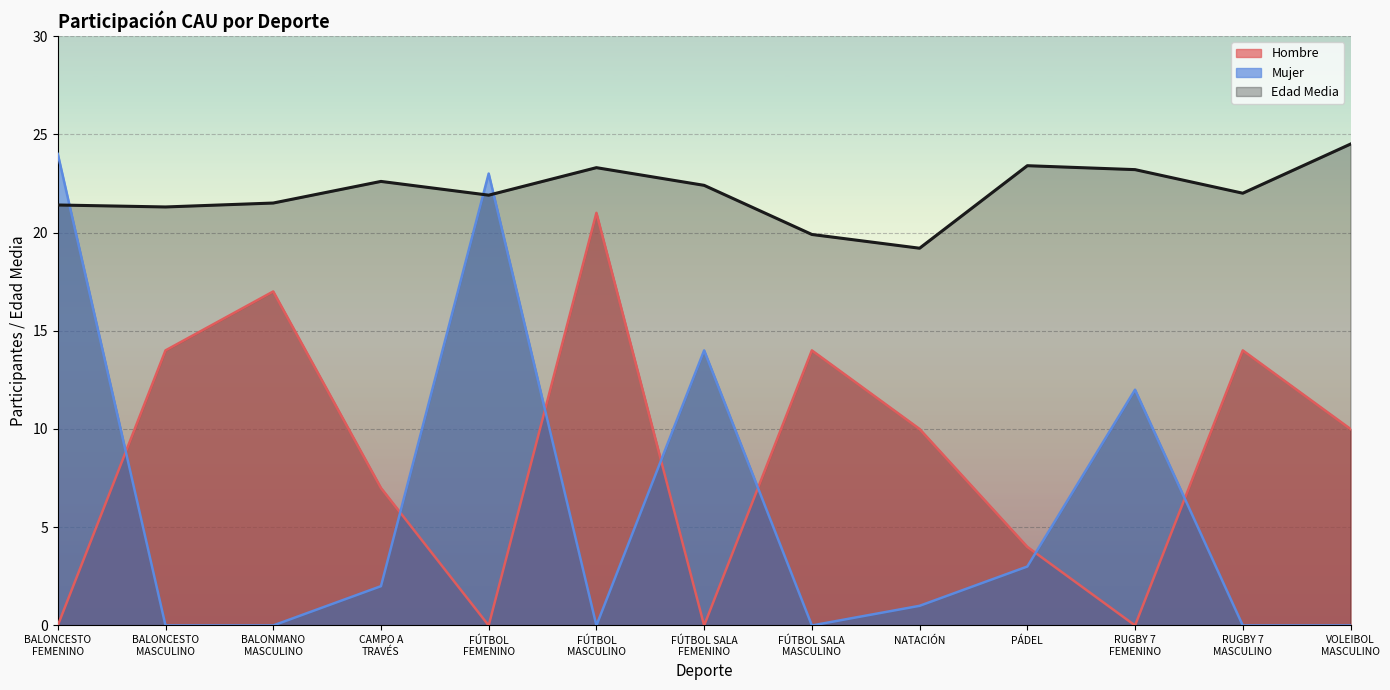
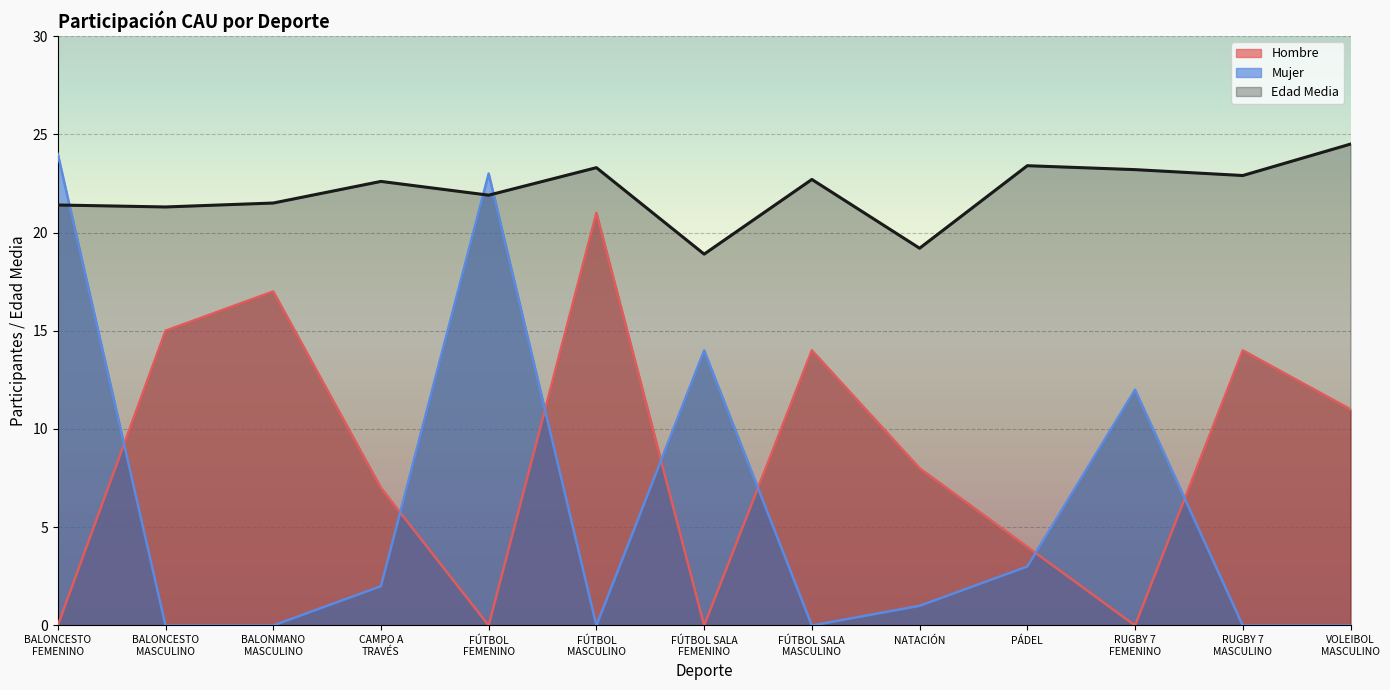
  {
    "Hombre": {
      "BALONCESTO FEMENINO": 0,
-     "BALONCESTO MASCULINO": 14,
+     "BALONCESTO MASCULINO": 15,
      "BALONMANO MASCULINO": 17,
      "CAMPO A TRAVÉS": 7,
      "FÚTBOL FEMENINO": 0,
      "FÚTBOL MASCULINO": 21,
      "FÚTBOL SALA FEMENINO": 0,
      "FÚTBOL SALA MASCULINO": 14,
-     "NATACIÓN": 10,
+     "NATACIÓN": 8,
      "PÁDEL": 4,
      "RUGBY 7 FEMENINO": 0,
      "RUGBY 7 MASCULINO": 14,
-     "VOLEIBOL MASCULINO": 10
+     "VOLEIBOL MASCULINO": 11
    },
    "Mujer": {
      "BALONCESTO FEMENINO": 24.0,
      "BALONCESTO MASCULINO": 0.0,
      "BALONMANO MASCULINO": 0.0,
      "CAMPO A TRAVÉS": 2.0,
      "FÚTBOL FEMENINO": 23.0,
      "FÚTBOL MASCULINO": 0.0,
      "FÚTBOL SALA FEMENINO": 14.0,
      "FÚTBOL SALA MASCULINO": 0.0,
      "NATACIÓN": 1.0,
      "PÁDEL": 3.0,
      "RUGBY 7 FEMENINO": 12.0,
      "RUGBY 7 MASCULINO": 0.0,
      "VOLEIBOL MASCULINO": 0.0
    },
    "Edad Media": {
      "BALONCESTO FEMENINO": 21.4,
      "BALONCESTO MASCULINO": 21.3,
      "BALONMANO MASCULINO": 21.5,
      "CAMPO A TRAVÉS": 22.6,
      "FÚTBOL FEMENINO": 21.9,
      "FÚTBOL MASCULINO": 23.3,
-     "FÚTBOL SALA FEMENINO": 22.4,
-     "FÚTBOL SALA MASCULINO": 19.9,
+     "FÚTBOL SALA FEMENINO": 18.9,
+     "FÚTBOL SALA MASCULINO": 22.7,
      "NATACIÓN": 19.2,
      "PÁDEL": 23.4,
      "RUGBY 7 FEMENINO": 23.2,
-     "RUGBY 7 MASCULINO": 22.0,
+     "RUGBY 7 MASCULINO": 22.9,
      "VOLEIBOL MASCULINO": 24.5
    }
  }
